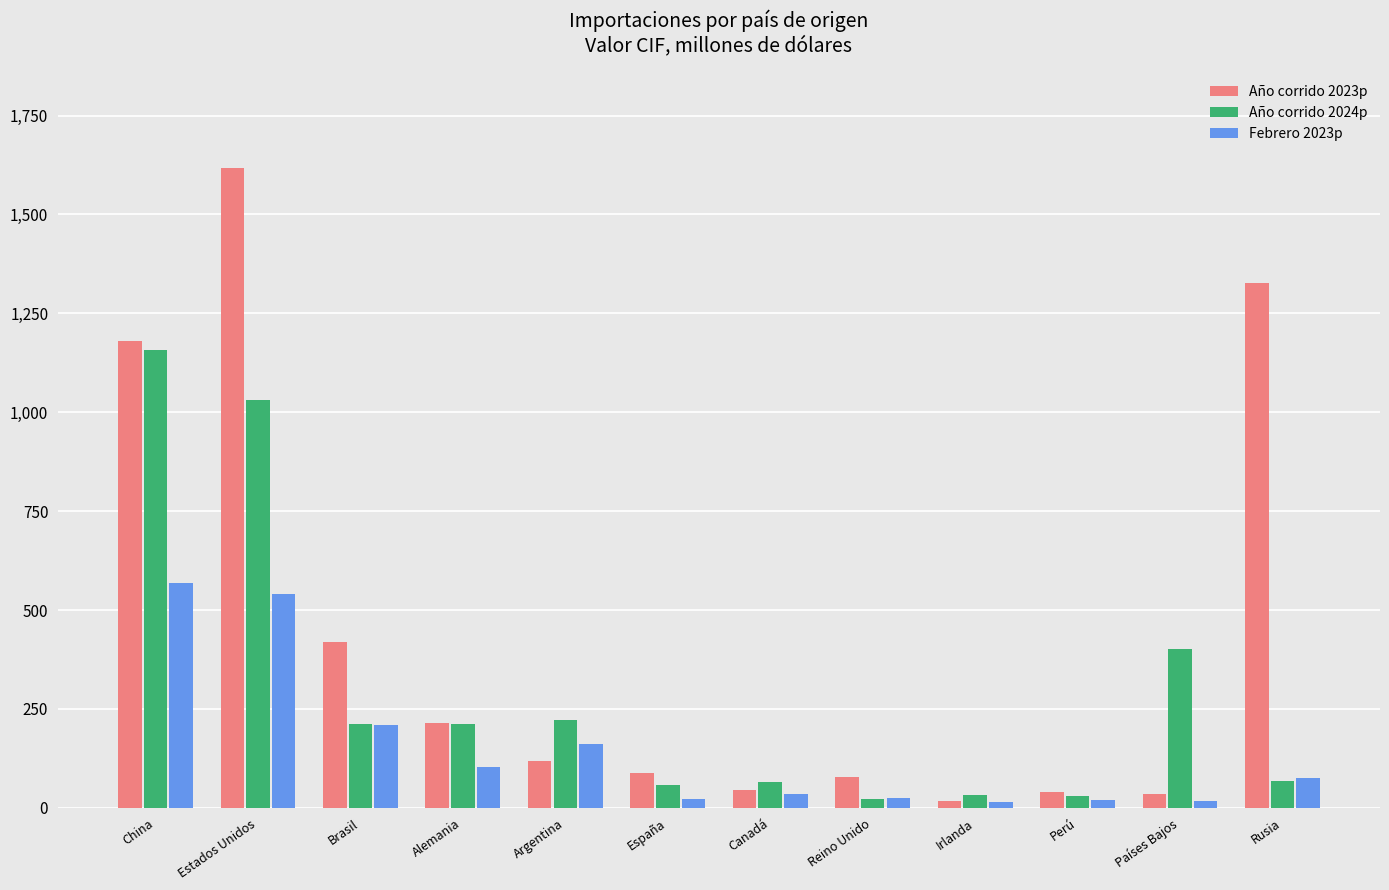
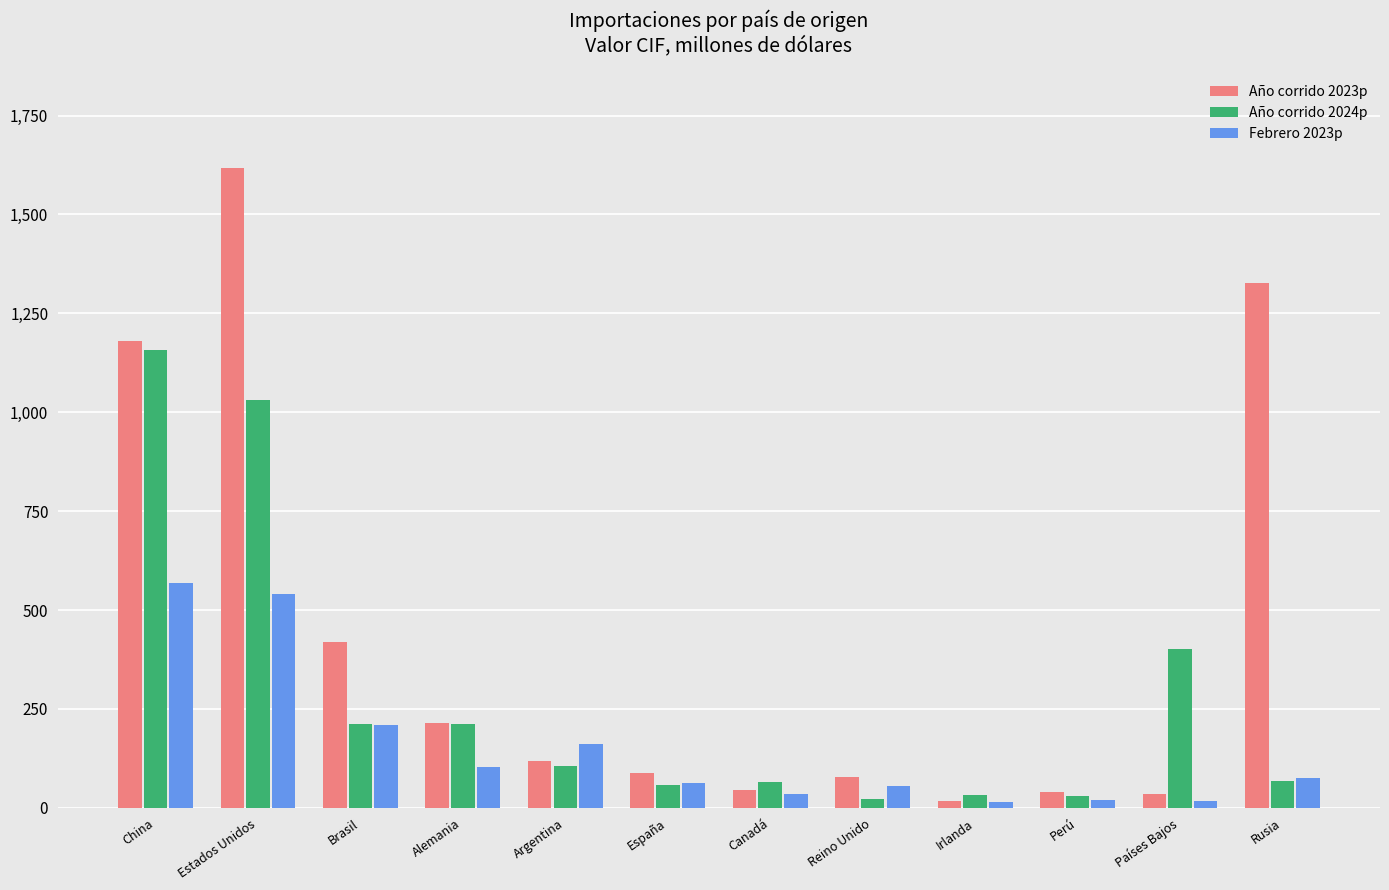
  {
    "Año corrido 2023p": {
      "China": "1,180",
      "Estados Unidos": "1,620",
      "Brasil": "420",
      "Alemania": "210",
      "Argentina": "120",
      "España": "90",
      "Canadá": "50",
      "Reino Unido": "80",
      "Irlanda": "20",
      "Perú": "40",
      "Países Bajos": "30",
      "Rusia": "1,330"
    },
    "Año corrido 2024p": {
      "China": "1,160",
      "Estados Unidos": "1,030",
      "Brasil": "210",
      "Alemania": "210",
-     "Argentina": "220",
+     "Argentina": "110",
      "España": "60",
      "Canadá": "70",
      "Reino Unido": "20",
      "Irlanda": "30",
      "Perú": "30",
      "Países Bajos": "400",
      "Rusia": "70"
    },
    "Febrero 2023p": {
      "China": "570",
      "Estados Unidos": "540",
      "Brasil": "210",
      "Alemania": "100",
      "Argentina": "160",
-     "España": "20",
+     "España": "60",
      "Canadá": "30",
-     "Reino Unido": "20",
+     "Reino Unido": "60",
      "Irlanda": "20",
      "Perú": "20",
      "Países Bajos": "20",
      "Rusia": "80"
    }
  }
